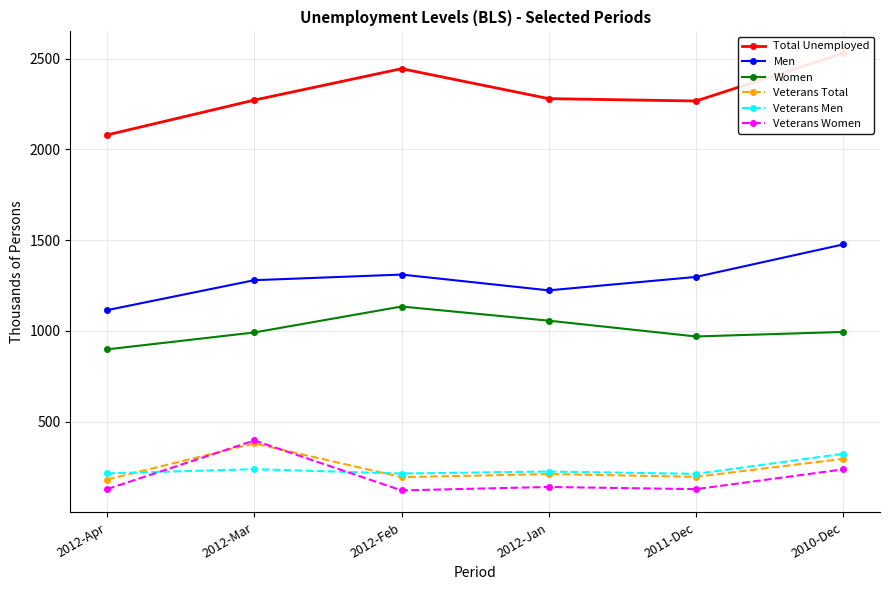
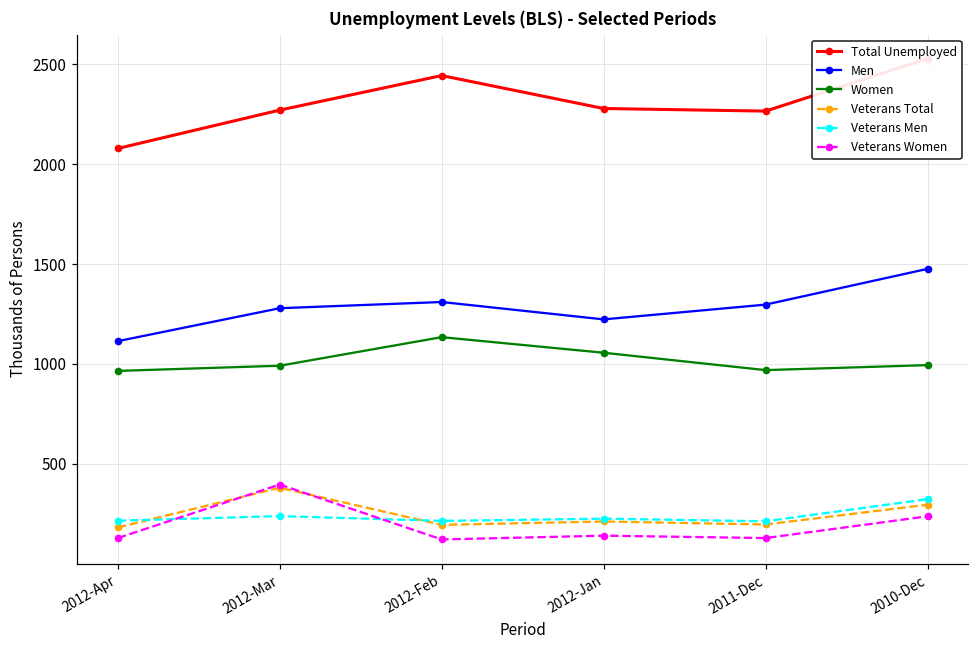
  {
    "Total Unemployed": {
      "2012-Apr": 2080,
      "2012-Mar": 2270,
      "2012-Feb": 2440,
      "2012-Jan": 2280,
      "2011-Dec": 2270
    },
    "Men": {
      "2012-Apr": 1110,
      "2012-Mar": 1280,
      "2012-Feb": 1310,
      "2012-Jan": 1220,
      "2011-Dec": 1300,
      "2010-Dec": 1480
    },
    "Women": {
-     "2012-Apr": 900,
+     "2012-Apr": 970,
      "2012-Mar": 990,
      "2012-Feb": 1130,
      "2012-Jan": 1060,
      "2011-Dec": 970,
      "2010-Dec": 990
    },
    "Veterans Total": {
      "2012-Apr": 180,
      "2012-Mar": 380,
      "2012-Feb": 190,
      "2012-Jan": 210,
      "2011-Dec": 200,
      "2010-Dec": 300
    },
    "Veterans Men": {
      "2012-Apr": 220,
      "2012-Mar": 240,
      "2012-Feb": 210,
      "2012-Jan": 230,
      "2011-Dec": 210,
      "2010-Dec": 320
    },
    "Veterans Women": {
      "2012-Apr": 130,
      "2012-Mar": 400,
      "2012-Feb": 120,
      "2012-Jan": 140,
      "2011-Dec": 130,
      "2010-Dec": 240
    }
  }
